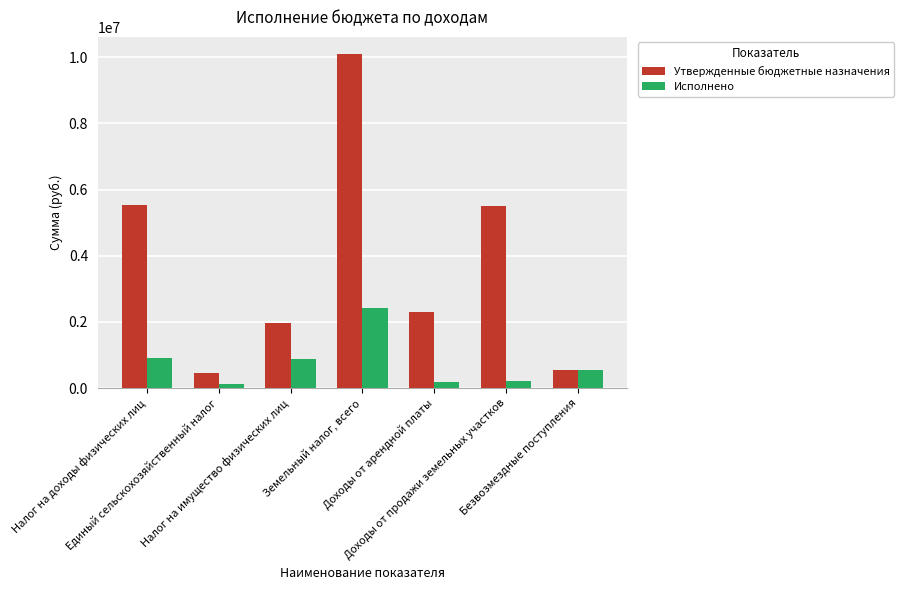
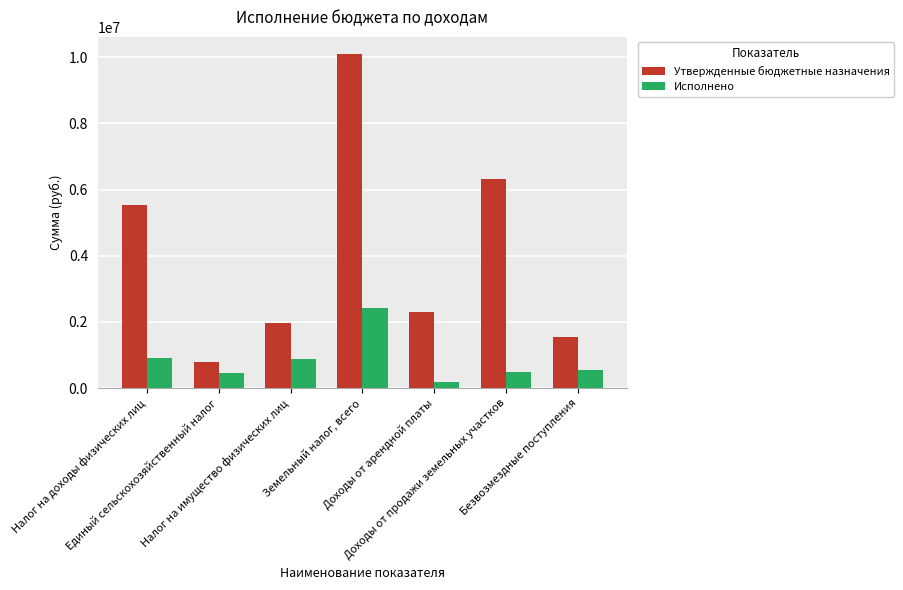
  {
    "Утвержденные бюджетные назначения": {
      "Налог на доходы физических лиц": 5500000,
-     "Единый сельскохозяйственный налог": 500000,
+     "Единый сельскохозяйственный налог": 800000,
      "Налог на имущество физических лиц": 2000000,
      "Земельный налог, всего": 10100000,
      "Доходы от арендной платы": 2300000,
-     "Доходы от продажи земельных участков": 5500000,
-     "Безвозмездные поступления": 500000
+     "Доходы от продажи земельных участков": 6300000,
+     "Безвозмездные поступления": 1500000
    },
    "Исполнено": {
      "Налог на доходы физических лиц": 900000,
-     "Единый сельскохозяйственный налог": 100000,
+     "Единый сельскохозяйственный налог": 500000,
      "Налог на имущество физических лиц": 900000,
      "Земельный налог, всего": 2400000,
      "Доходы от арендной платы": 200000,
-     "Доходы от продажи земельных участков": 200000,
+     "Доходы от продажи земельных участков": 500000,
      "Безвозмездные поступления": 500000
    }
  }
